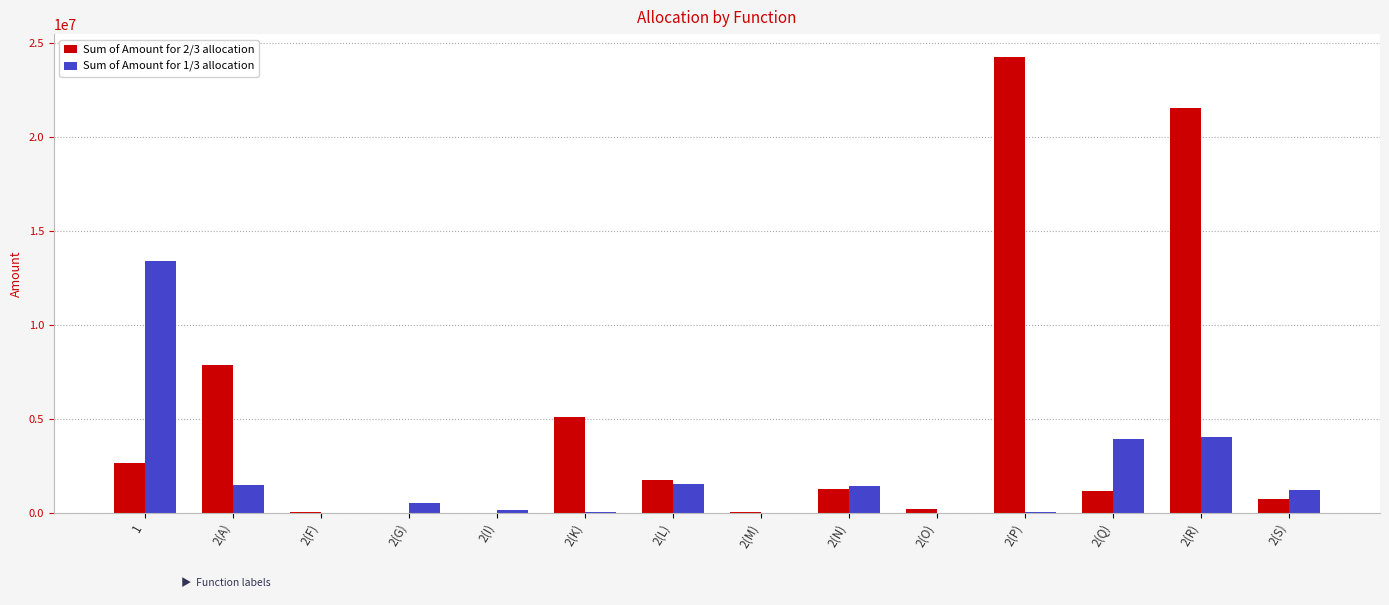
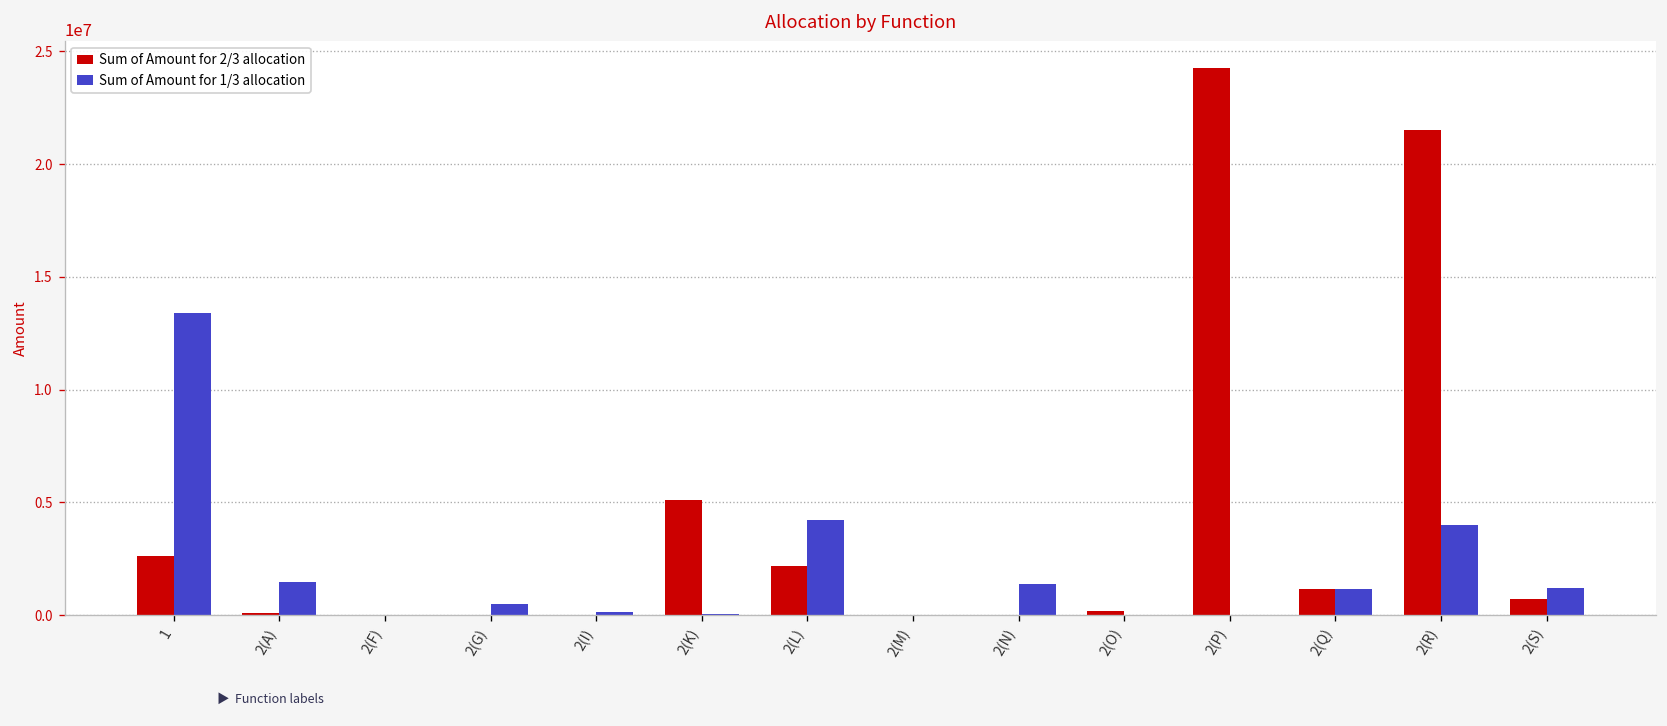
  {
    "Sum of Amount for 2/3 allocation": {
      "1": 2600000,
-     "2(A)": 7800000,
+     "2(A)": 100000,
      "2(I)": 0,
      "2(K)": 5100000,
-     "2(L)": 1700000,
-     "2(N)": 1300000,
+     "2(L)": 2200000,
+     "2(N)": 0,
      "2(O)": 200000,
      "2(P)": 24200000,
      "2(Q)": 1100000,
      "2(R)": 21500000,
      "2(S)": 700000
    },
    "Sum of Amount for 1/3 allocation": {
      "1": 13400000,
      "2(A)": 1500000,
      "2(F)": 0,
      "2(G)": 500000,
      "2(I)": 200000,
-     "2(L)": 1600000,
+     "2(L)": 4200000,
      "2(N)": 1400000,
      "2(O)": 0,
-     "2(Q)": 3900000,
+     "2(Q)": 1200000,
      "2(R)": 4000000,
      "2(S)": 1200000
    }
  }
